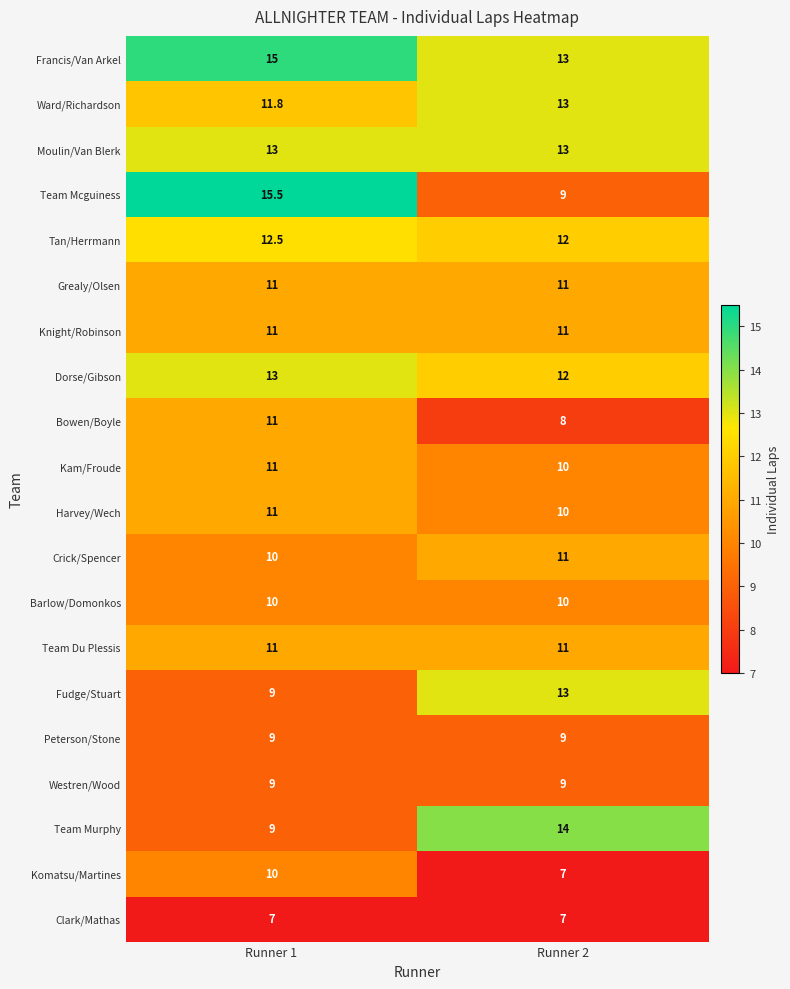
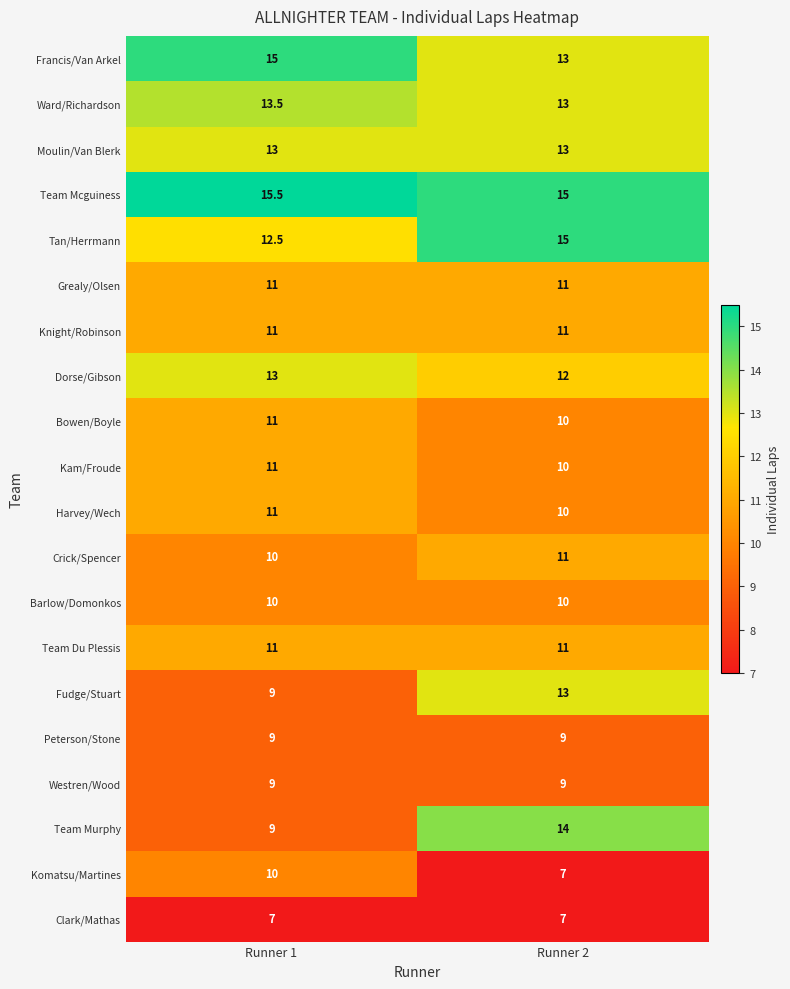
  {
    "Francis/Van Arkel": {
      "Runner 1": 15,
      "Runner 2": 13
    },
    "Ward/Richardson": {
-     "Runner 1": 11.8,
+     "Runner 1": 13.5,
      "Runner 2": 13
    },
    "Moulin/Van Blerk": {
      "Runner 1": 13,
      "Runner 2": 13
    },
    "Team Mcguiness": {
      "Runner 1": 15.5,
-     "Runner 2": 9
+     "Runner 2": 15
    },
    "Tan/Herrmann": {
      "Runner 1": 12.5,
-     "Runner 2": 12
+     "Runner 2": 15
    },
    "Grealy/Olsen": {
      "Runner 1": 11,
      "Runner 2": 11
    },
    "Knight/Robinson": {
      "Runner 1": 11,
      "Runner 2": 11
    },
    "Dorse/Gibson": {
      "Runner 1": 13,
      "Runner 2": 12
    },
    "Bowen/Boyle": {
      "Runner 1": 11,
-     "Runner 2": 8
+     "Runner 2": 10
    },
    "Kam/Froude": {
      "Runner 1": 11,
      "Runner 2": 10
    },
    "Harvey/Wech": {
      "Runner 1": 11,
      "Runner 2": 10
    },
    "Crick/Spencer": {
      "Runner 1": 10,
      "Runner 2": 11
    },
    "Barlow/Domonkos": {
      "Runner 1": 10,
      "Runner 2": 10
    },
    "Team Du Plessis": {
      "Runner 1": 11,
      "Runner 2": 11
    },
    "Fudge/Stuart": {
      "Runner 1": 9,
      "Runner 2": 13
    },
    "Peterson/Stone": {
      "Runner 1": 9,
      "Runner 2": 9
    },
    "Westren/Wood": {
      "Runner 1": 9,
      "Runner 2": 9
    },
    "Team Murphy": {
      "Runner 1": 9,
      "Runner 2": 14
    },
    "Komatsu/Martines": {
      "Runner 1": 10,
      "Runner 2": 7
    },
    "Clark/Mathas": {
      "Runner 1": 7,
      "Runner 2": 7
    }
  }
